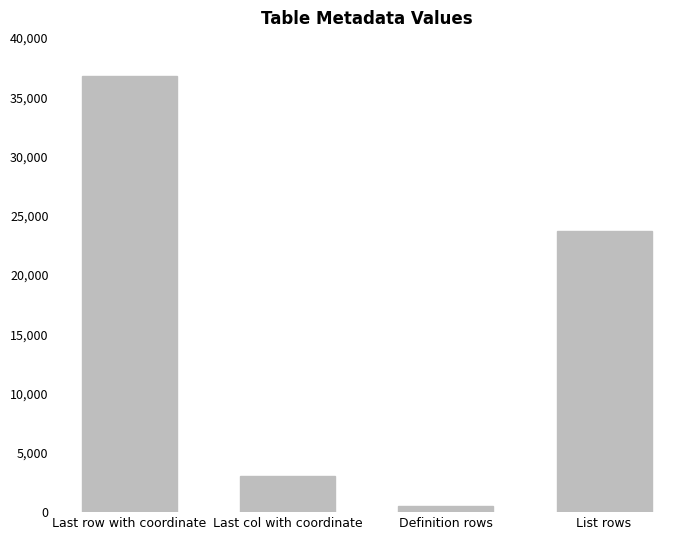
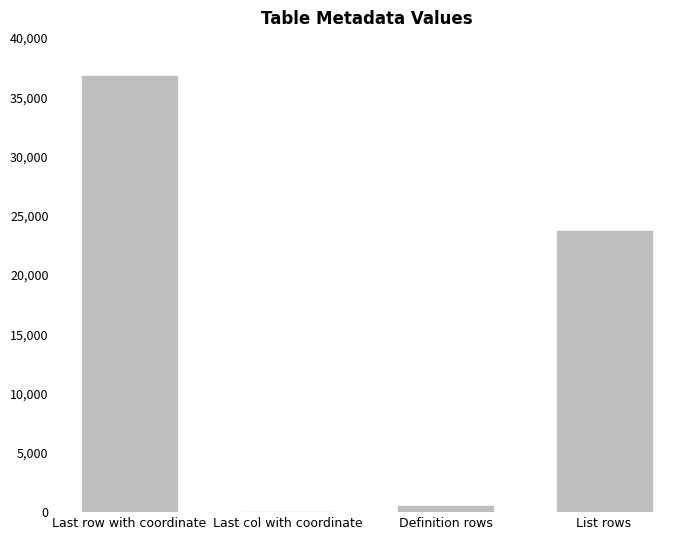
  {
    "Last row with coordinate": "36,800",
-   "Last col with coordinate": "3,000",
+   "Last col with coordinate": "0",
    "Definition rows": "500",
    "List rows": "23,700"
  }
